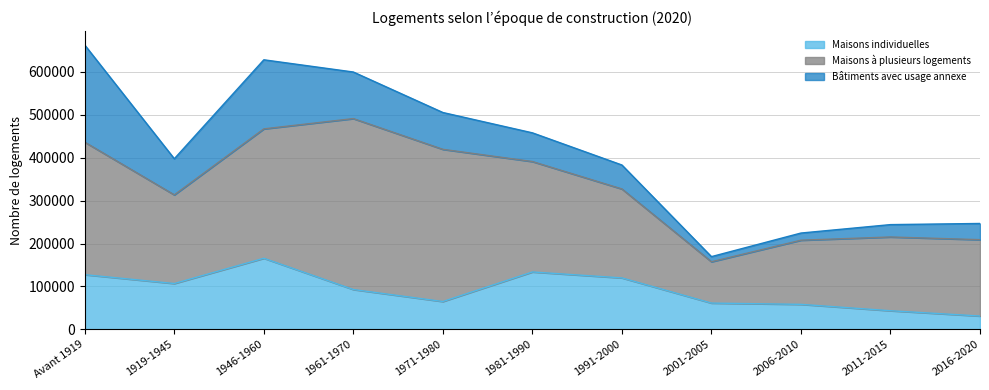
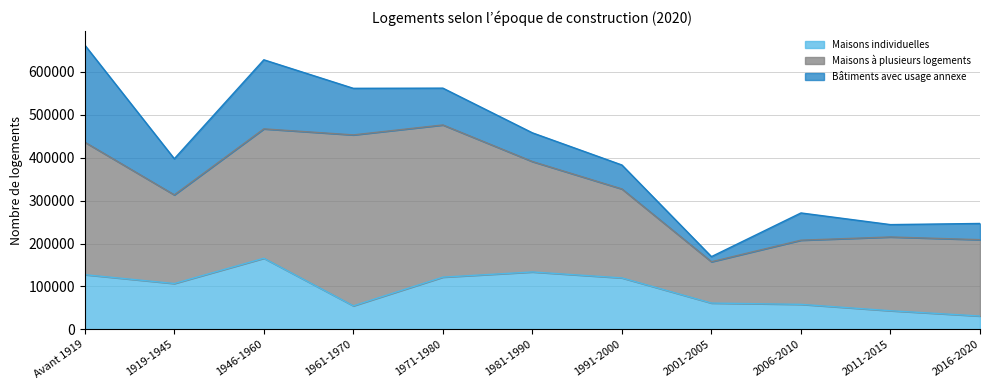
  {
    "Maisons individuelles": {
      "Avant 1919": 130000,
      "1919-1945": 110000,
      "1946-1960": 170000,
-     "1961-1970": 90000,
-     "1971-1980": 60000,
+     "1961-1970": 50000,
+     "1971-1980": 120000,
      "1981-1990": 130000,
      "1991-2000": 120000,
      "2001-2005": 60000,
      "2006-2010": 60000,
      "2011-2015": 40000,
      "2016-2020": 30000
    },
    "Maisons à plusieurs logements": {
      "Avant 1919": 310000,
      "1919-1945": 210000,
      "1946-1960": 300000,
      "1961-1970": 400000,
      "1971-1980": 350000,
      "1981-1990": 260000,
      "1991-2000": 210000,
      "2001-2005": 100000,
      "2006-2010": 150000,
      "2011-2015": 170000,
      "2016-2020": 180000
    },
    "Bâtiments avec usage annexe": {
      "Avant 1919": 230000,
      "1919-1945": 80000,
      "1946-1960": 160000,
      "1961-1970": 110000,
      "1971-1980": 90000,
      "1981-1990": 70000,
      "1991-2000": 60000,
      "2001-2005": 10000,
-     "2006-2010": 20000,
+     "2006-2010": 60000,
      "2011-2015": 30000,
      "2016-2020": 40000
    }
  }
